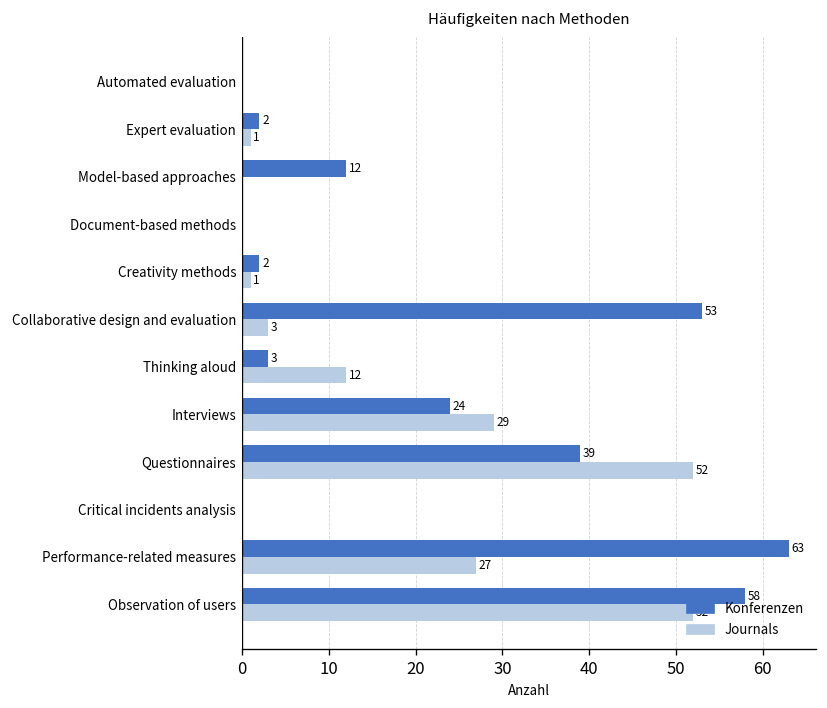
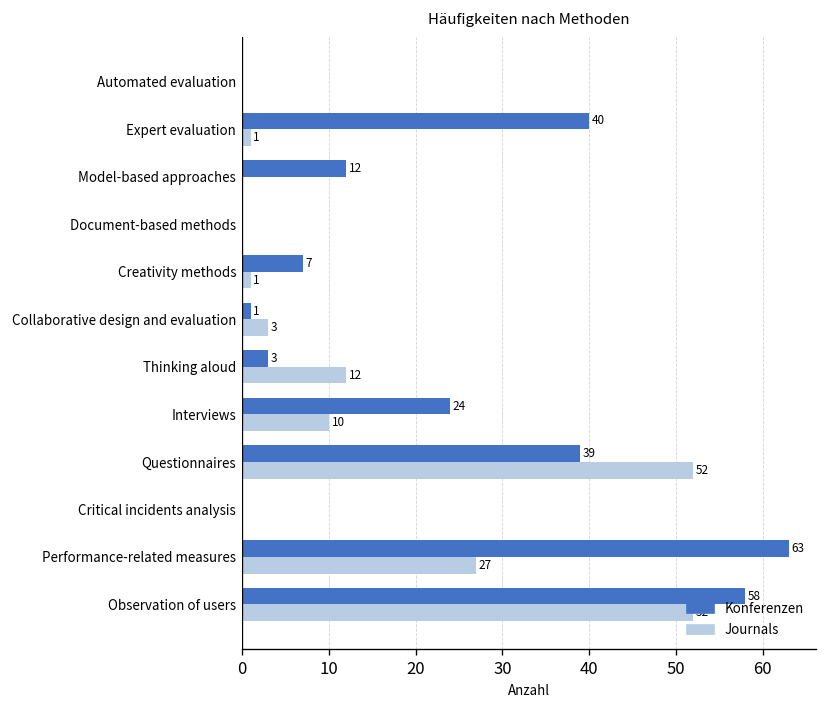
  {
    "Konferenzen": {
-     "Expert evaluation": 2,
+     "Expert evaluation": 40,
      "Model-based approaches": 12,
-     "Creativity methods": 2,
-     "Collaborative design and evaluation": 53,
+     "Creativity methods": 7,
+     "Collaborative design and evaluation": 1,
      "Thinking aloud": 3,
      "Interviews": 24,
      "Questionnaires": 39,
      "Performance-related measures": 63,
      "Observation of users": 58
    },
    "Journals": {
      "Expert evaluation": 1,
      "Creativity methods": 1,
      "Collaborative design and evaluation": 3,
      "Thinking aloud": 12,
-     "Interviews": 29,
+     "Interviews": 10,
      "Questionnaires": 52,
      "Performance-related measures": 27,
      "Observation of users": 52
    }
  }
